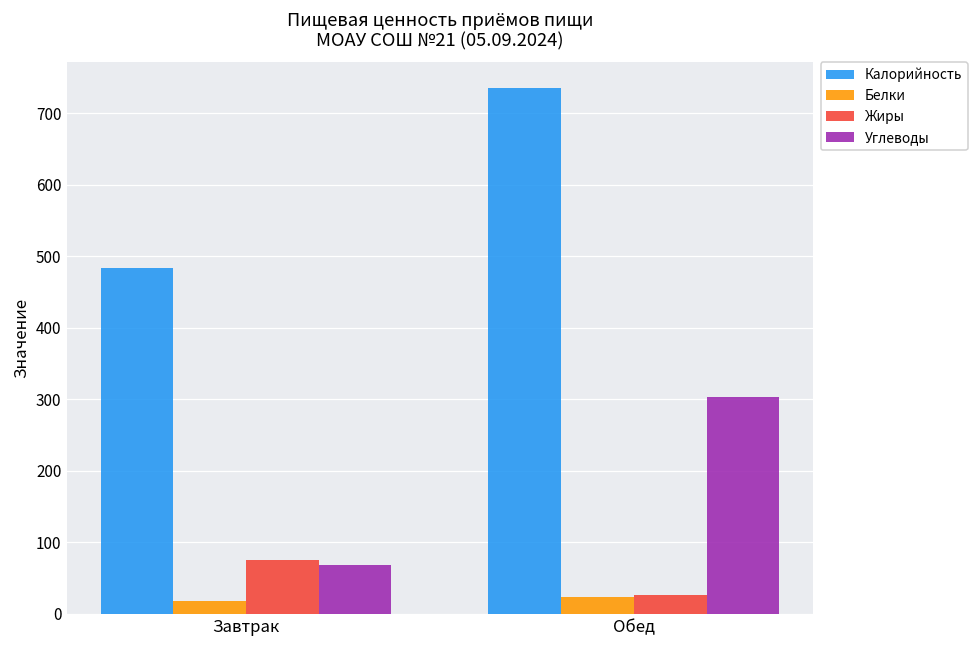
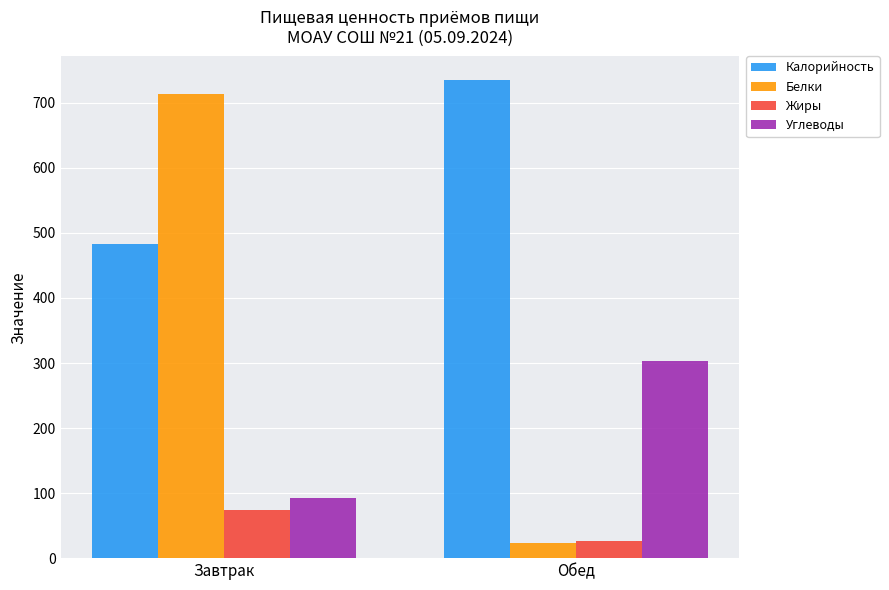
  {
    "Калорийность": {
      "Завтрак": 480,
      "Обед": 730
    },
    "Белки": {
-     "Завтрак": 20,
+     "Завтрак": 710,
      "Обед": 20
    },
    "Жиры": {
      "Завтрак": 70,
      "Обед": 30
    },
    "Углеводы": {
-     "Завтрак": 70,
+     "Завтрак": 90,
      "Обед": 300
    }
  }
